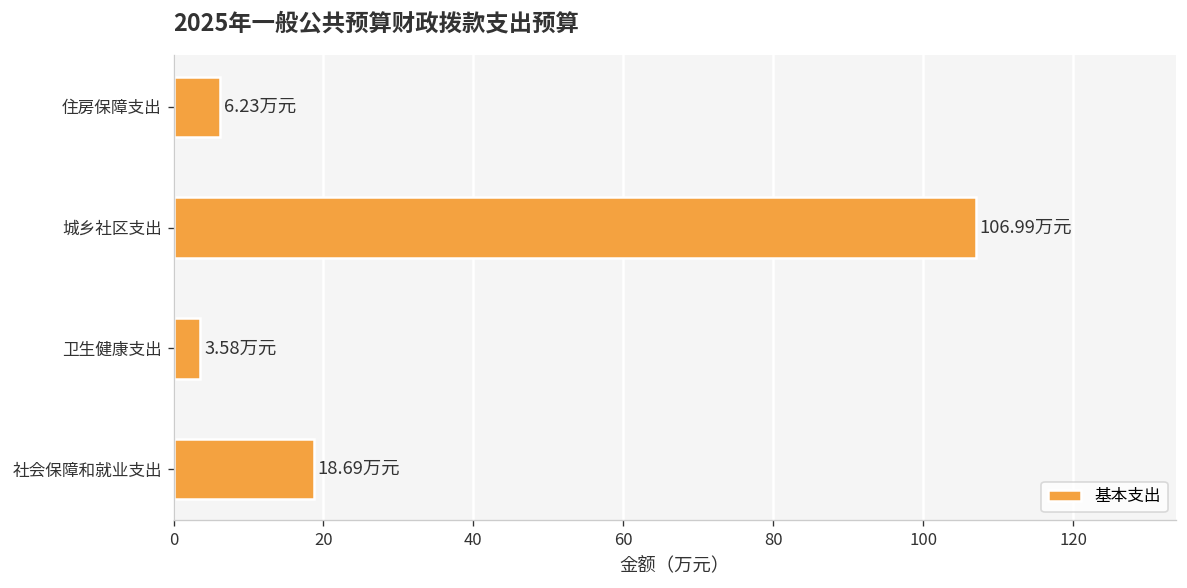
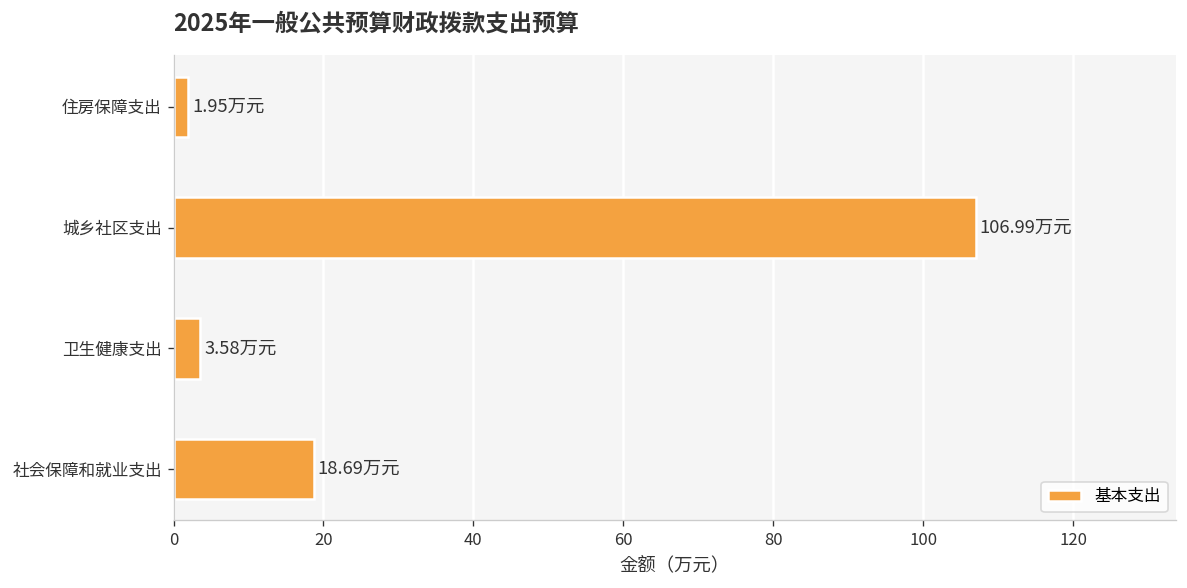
  {
-   "住房保障支出": 6.23,
+   "住房保障支出": 1.95,
    "城乡社区支出": 106.99,
    "卫生健康支出": 3.58,
    "社会保障和就业支出": 18.69
  }
